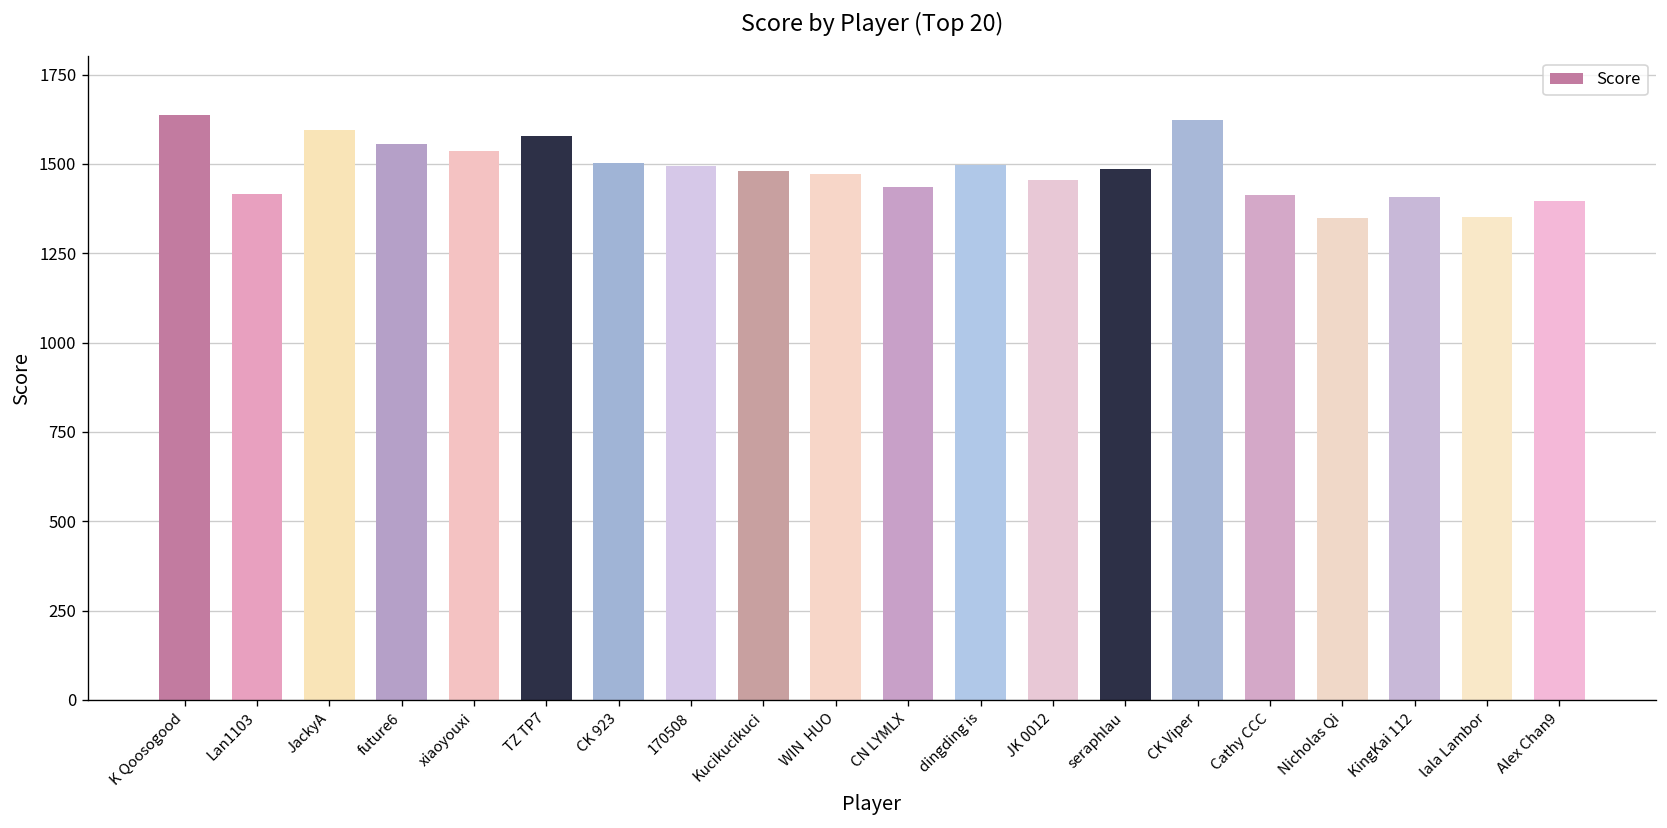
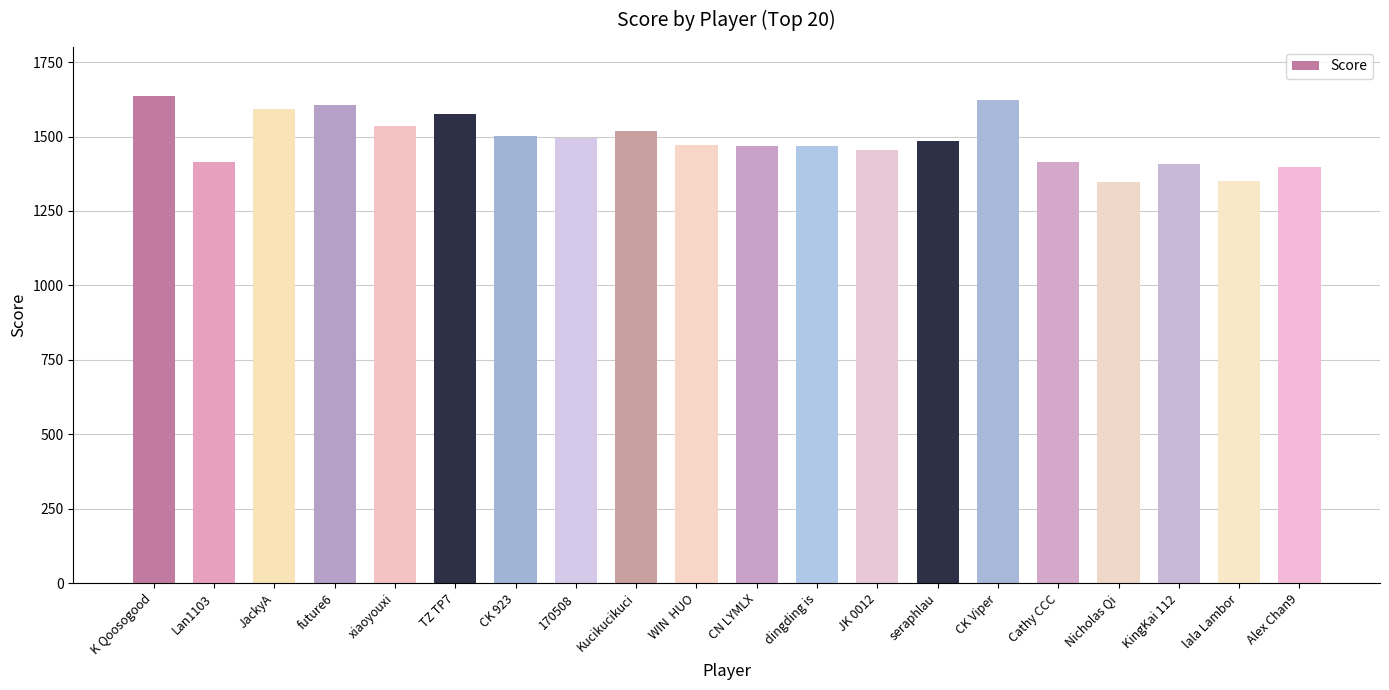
  {
    "K Qoosogood": 1640,
    "Lan1103": 1420,
    "JackyA": 1590,
-   "future6": 1560,
+   "future6": 1610,
    "xiaoyouxi": 1540,
    "TZ TP7": 1580,
    "CK 923": 1500,
    "170508": 1490,
-   "Kucikucikuci": 1480,
+   "Kucikucikuci": 1520,
    "WIN HUO": 1470,
-   "CN LYMLX": 1440,
-   "dingding is": 1500,
+   "CN LYMLX": 1470,
+   "dingding is": 1470,
    "JK 0012": 1460,
    "seraphlau": 1490,
    "CK Viper": 1620,
    "Cathy CCC": 1410,
    "Nicholas Qi": 1350,
    "KingKai 112": 1410,
    "lala Lambor": 1350,
    "Alex Chan9": 1400
  }
